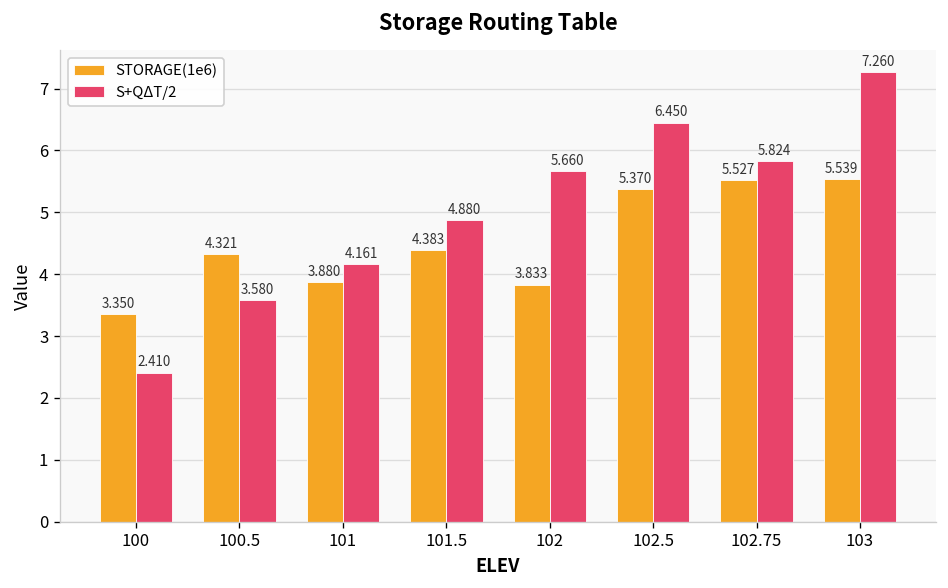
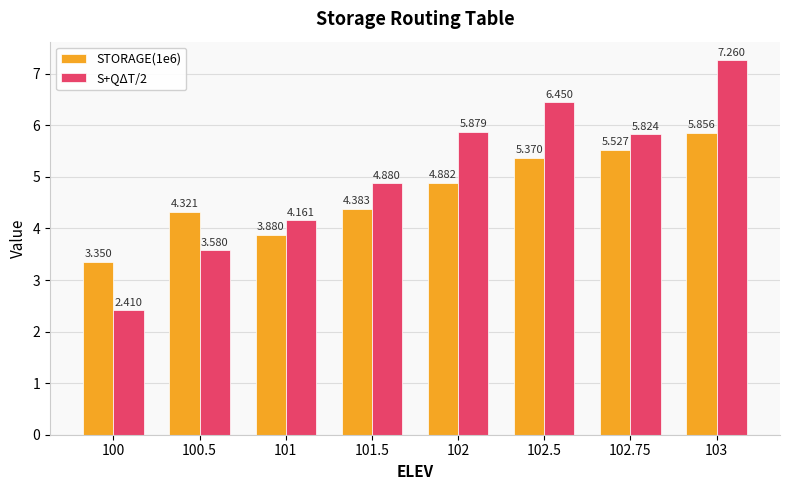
  {
    "STORAGE(1e6)": {
      "100": 3.350,
      "100.5": 4.321,
      "101": 3.880,
      "101.5": 4.383,
-     "102": 3.833,
+     "102": 4.882,
      "102.5": 5.370,
      "102.75": 5.527,
-     "103": 5.539
+     "103": 5.856
    },
    "S+QΔT/2": {
      "100": 2.410,
      "100.5": 3.580,
      "101": 4.161,
      "101.5": 4.880,
-     "102": 5.660,
+     "102": 5.879,
      "102.5": 6.450,
      "102.75": 5.824,
      "103": 7.260
    }
  }
